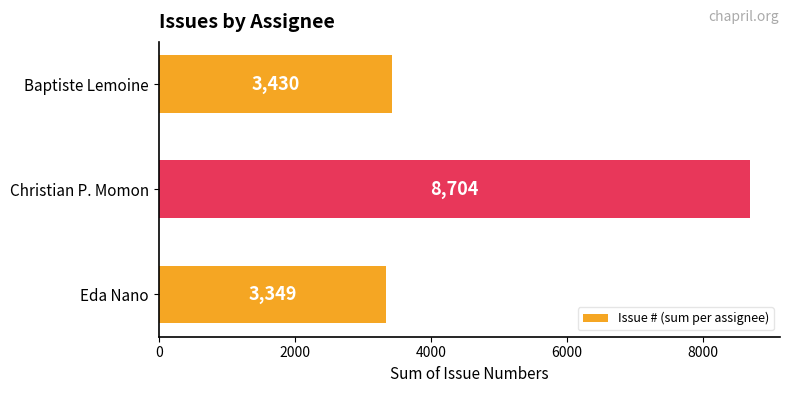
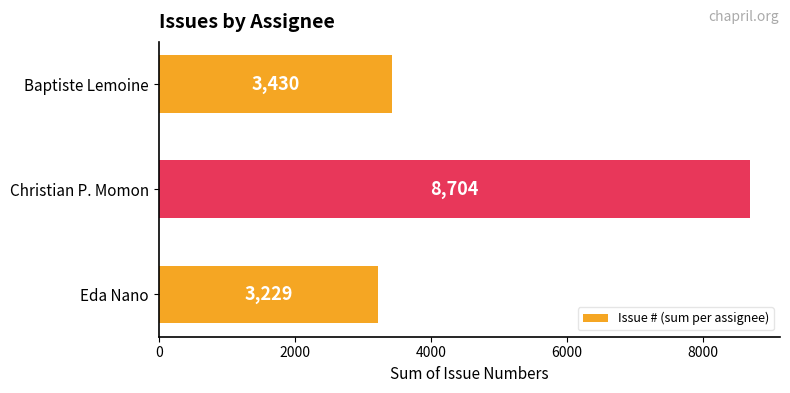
  {
    "Baptiste Lemoine": "3,430",
    "Christian P. Momon": "8,704",
-   "Eda Nano": "3,349"
+   "Eda Nano": "3,229"
  }
